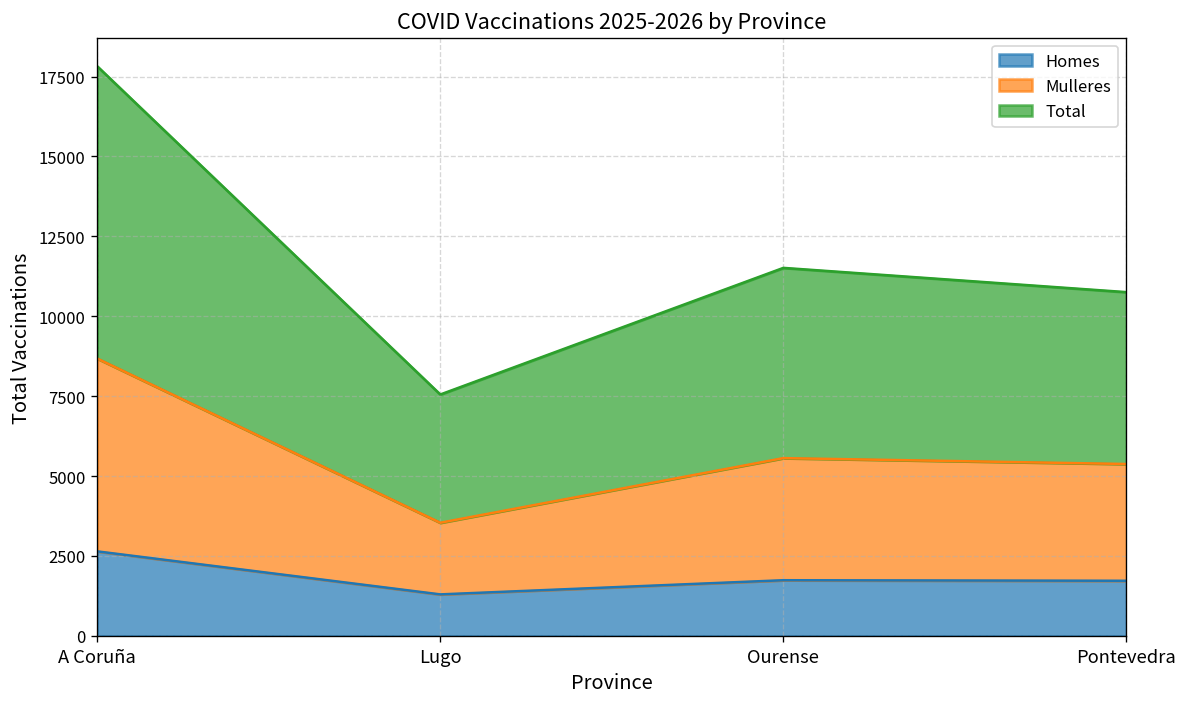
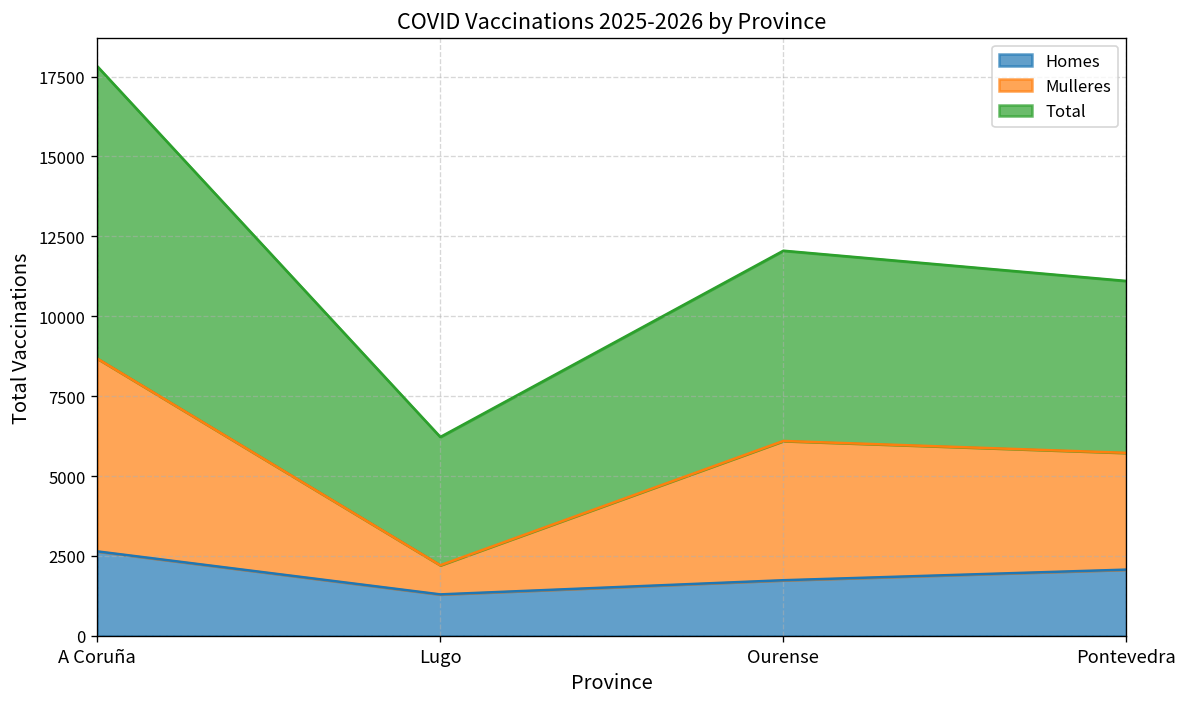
  {
    "Homes": {
      "A Coruña": 2600,
      "Lugo": 1300,
      "Ourense": 1700,
-     "Pontevedra": 1700
+     "Pontevedra": 2100
    },
    "Mulleres": {
      "A Coruña": 6000,
-     "Lugo": 2200,
-     "Ourense": 3800,
+     "Lugo": 900,
+     "Ourense": 4400,
      "Pontevedra": 3700
    },
    "Total": {
      "A Coruña": 9100,
      "Lugo": 4000,
      "Ourense": 6000,
      "Pontevedra": 5400
    }
  }
